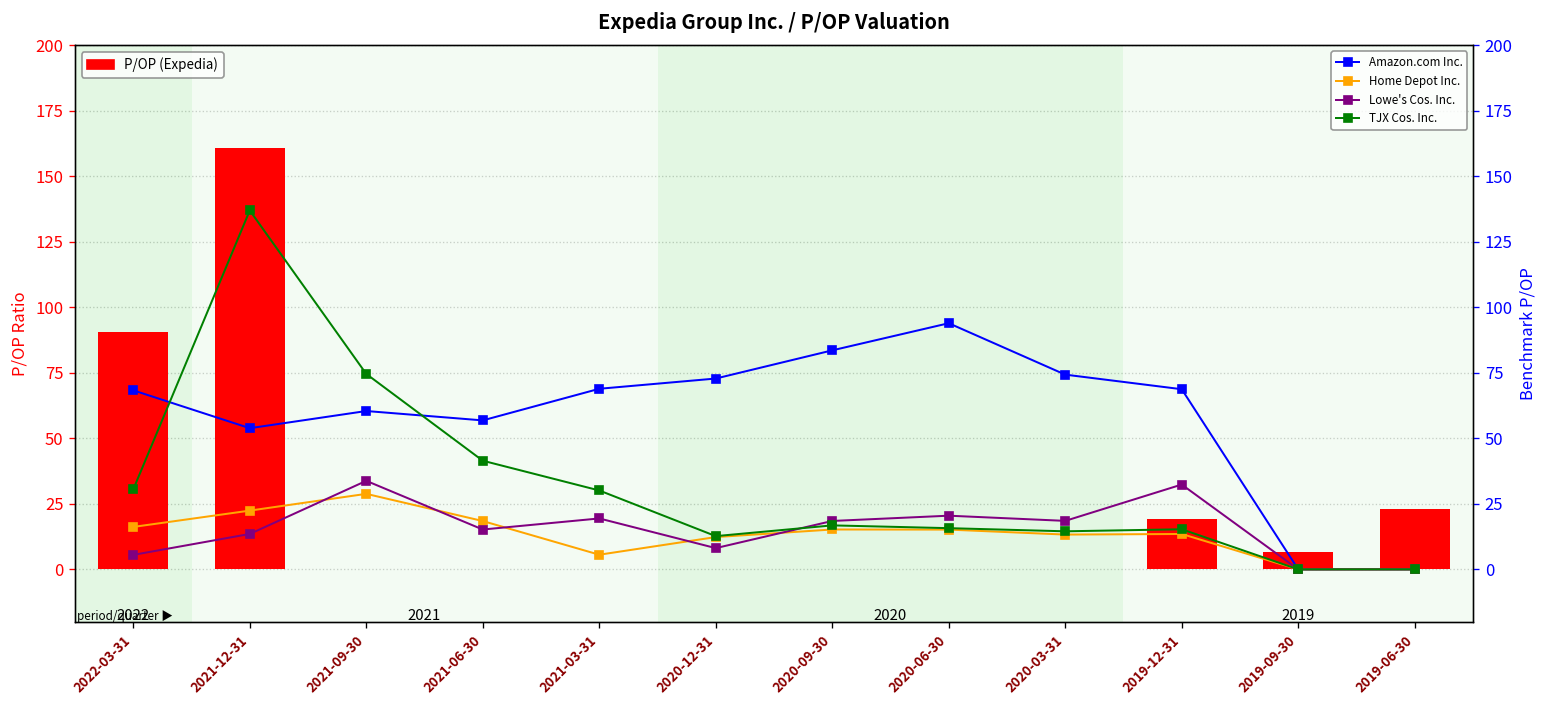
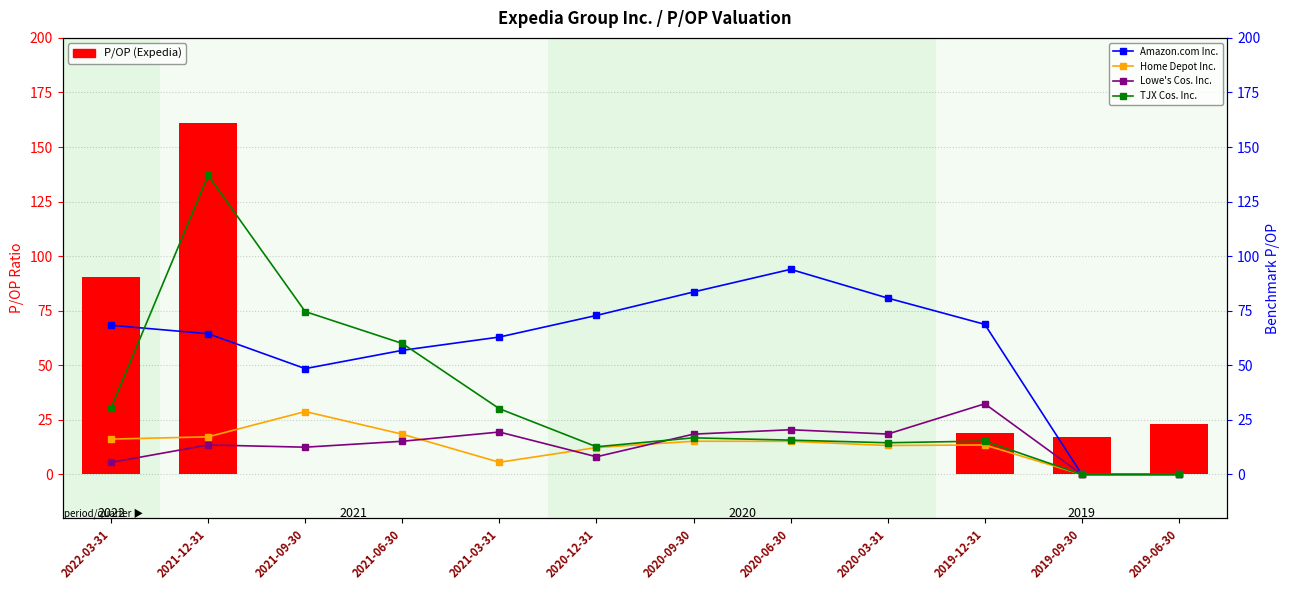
  {
    "P/OP (Expedia)": {
      "2022-03-31": 91,
      "2021-12-31": 161,
      "2021-09-30": 0,
      "2021-06-30": 0,
      "2021-03-31": 0,
      "2020-12-31": 0,
      "2020-09-30": 0,
      "2020-06-30": 0,
      "2020-03-31": 0,
      "2019-12-31": 19,
-     "2019-09-30": 7,
+     "2019-09-30": 17,
      "2019-06-30": 23
    },
    "Amazon.com Inc.": {
      "2022-03-31": 68,
-     "2021-12-31": 54,
-     "2021-09-30": 60,
+     "2021-12-31": 64,
+     "2021-09-30": 48,
      "2021-06-30": 57,
-     "2021-03-31": 69,
+     "2021-03-31": 63,
      "2020-12-31": 73,
      "2020-09-30": 84,
      "2020-06-30": 94,
-     "2020-03-31": 74,
+     "2020-03-31": 81,
      "2019-12-31": 69
    },
    "Home Depot Inc.": {
      "2022-03-31": 16,
-     "2021-12-31": 22,
+     "2021-12-31": 17,
      "2021-09-30": 29,
      "2021-06-30": 18,
      "2021-03-31": 6,
      "2020-09-30": 15,
      "2020-03-31": 13,
      "2019-12-31": 14
    },
    "Lowe's Cos. Inc.": {
      "2022-03-31": 6,
      "2021-12-31": 14,
-     "2021-09-30": 34,
+     "2021-09-30": 13,
      "2021-06-30": 15,
      "2021-03-31": 19,
      "2020-12-31": 8,
      "2020-09-30": 18,
      "2020-06-30": 20,
      "2020-03-31": 19,
      "2019-12-31": 32
    },
    "TJX Cos. Inc.": {
      "2022-03-31": 31,
      "2021-12-31": 137,
      "2021-09-30": 75,
-     "2021-06-30": 41,
+     "2021-06-30": 60,
      "2021-03-31": 30,
      "2020-09-30": 17,
      "2020-03-31": 15,
      "2019-12-31": 15
    }
  }
